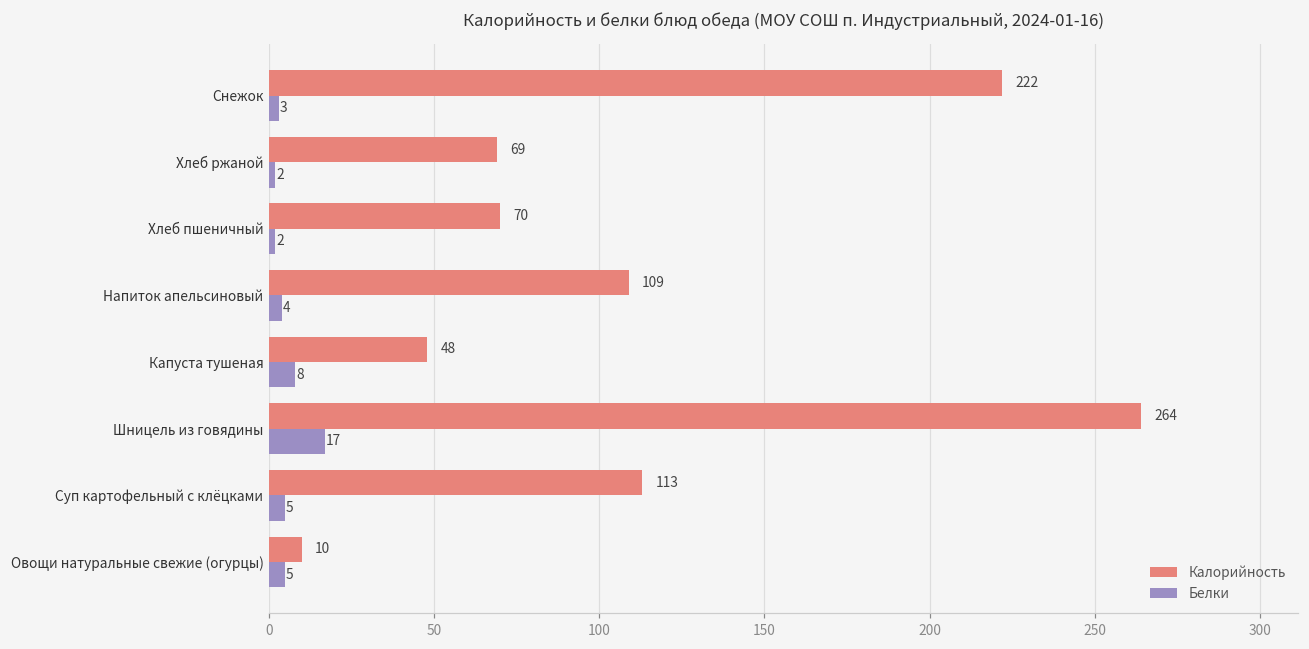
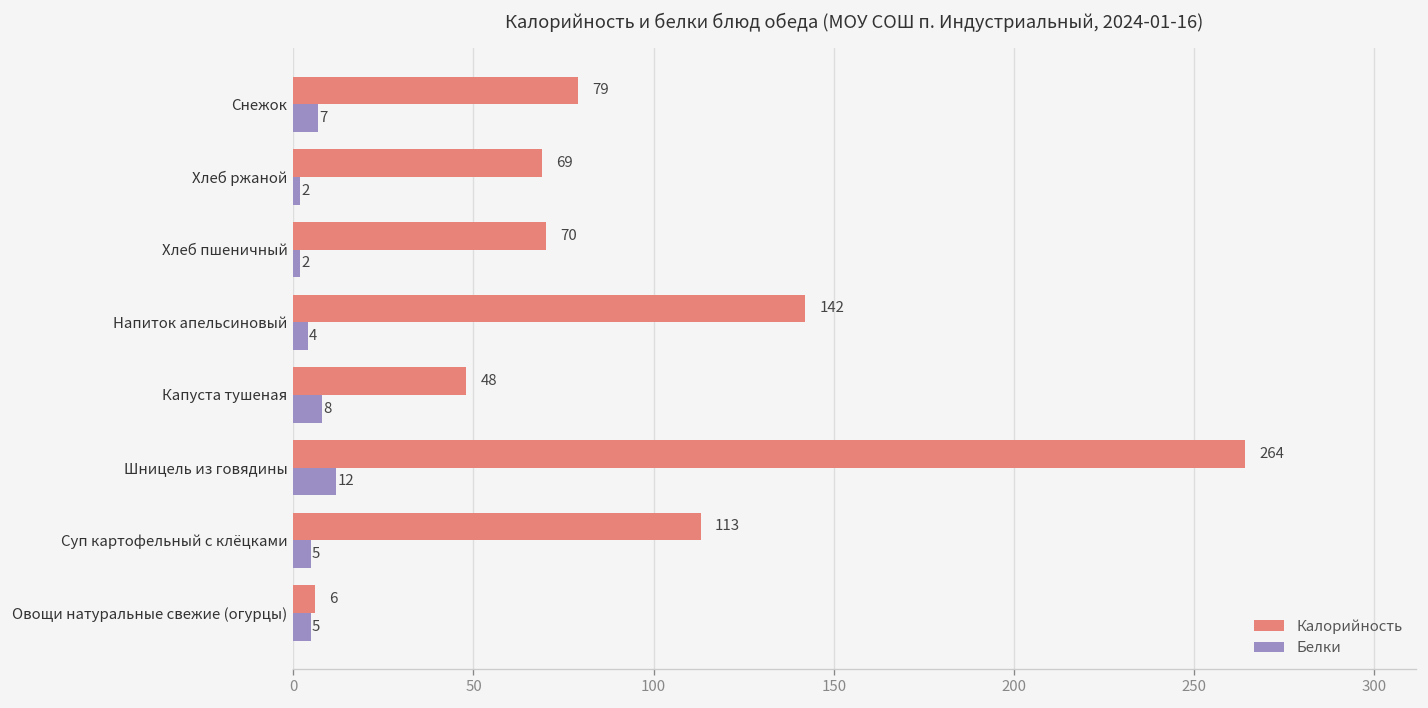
  {
    "Калорийность": {
-     "Снежок": 222,
+     "Снежок": 79,
      "Хлеб ржаной": 69,
      "Хлеб пшеничный": 70,
-     "Напиток апельсиновый": 109,
+     "Напиток апельсиновый": 142,
      "Капуста тушеная": 48,
      "Шницель из говядины": 264,
      "Суп картофельный с клёцками": 113,
-     "Овощи натуральные свежие (огурцы)": 10
+     "Овощи натуральные свежие (огурцы)": 6
    },
    "Белки": {
-     "Снежок": 3,
+     "Снежок": 7,
      "Хлеб ржаной": 2,
      "Хлеб пшеничный": 2,
      "Напиток апельсиновый": 4,
      "Капуста тушеная": 8,
-     "Шницель из говядины": 17,
+     "Шницель из говядины": 12,
      "Суп картофельный с клёцками": 5,
      "Овощи натуральные свежие (огурцы)": 5
    }
  }
